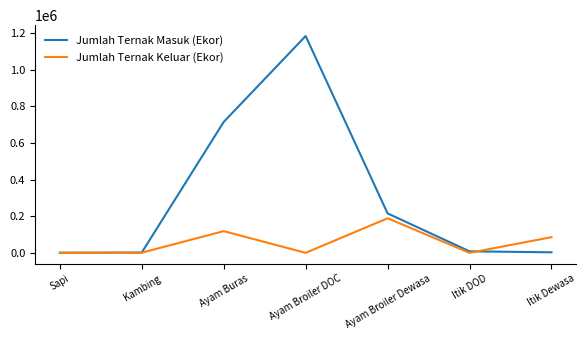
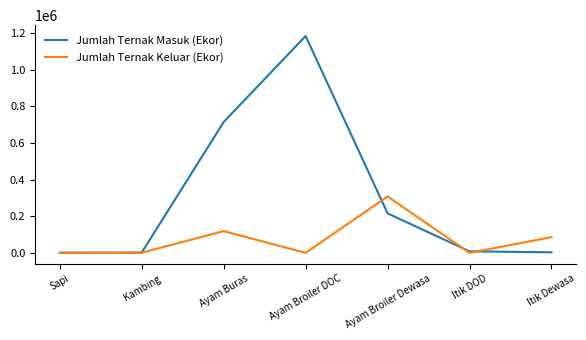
  {
    "Jumlah Ternak Masuk (Ekor)": {
      "Ayam Buras": 710000,
      "Ayam Broiler DOC": 1180000,
      "Ayam Broiler Dewasa": 220000,
      "Itik Dewasa": 0
    },
    "Jumlah Ternak Keluar (Ekor)": {
      "Ayam Buras": 120000,
      "Ayam Broiler DOC": 0,
-     "Ayam Broiler Dewasa": 190000,
+     "Ayam Broiler Dewasa": 310000,
      "Itik Dewasa": 90000
    }
  }
